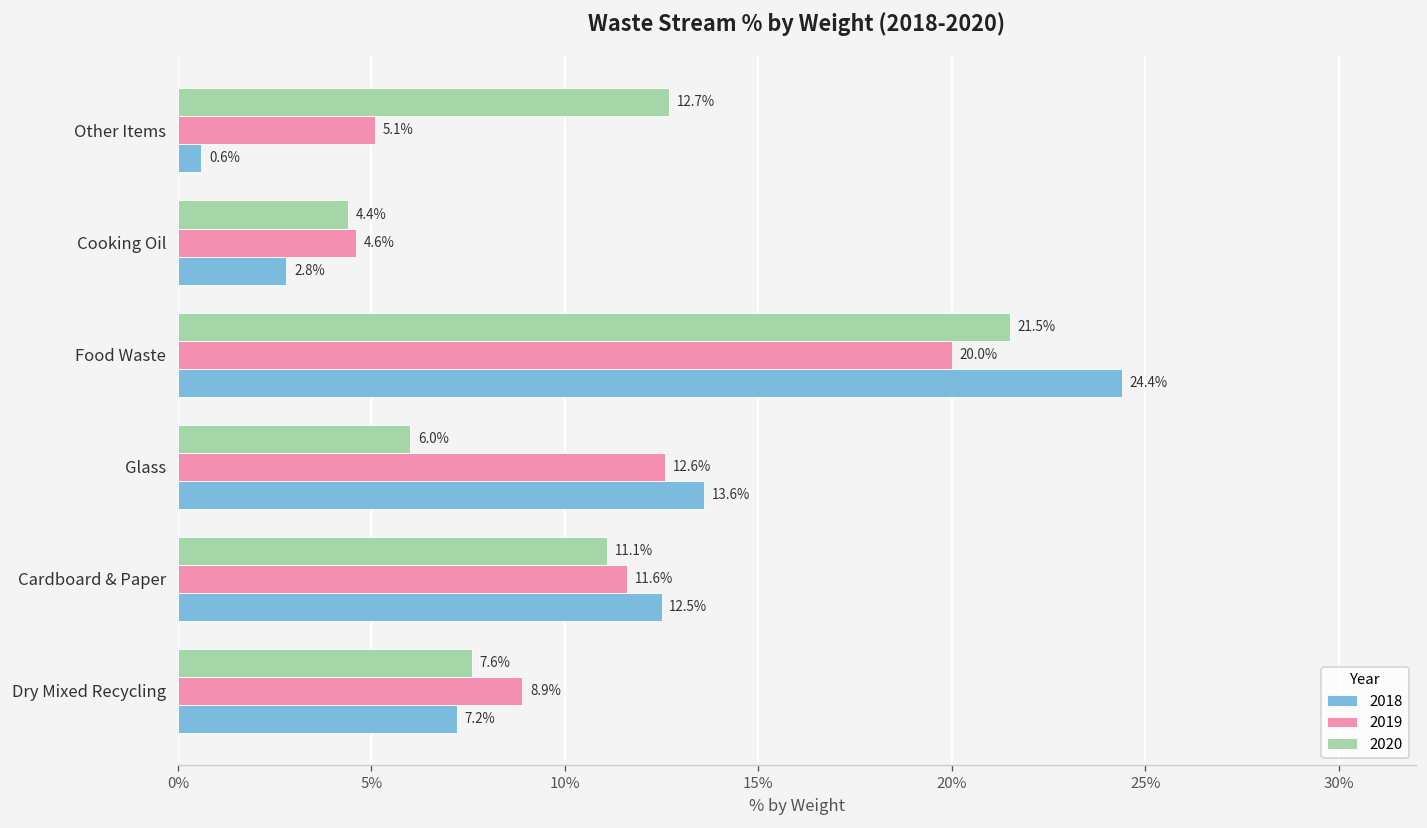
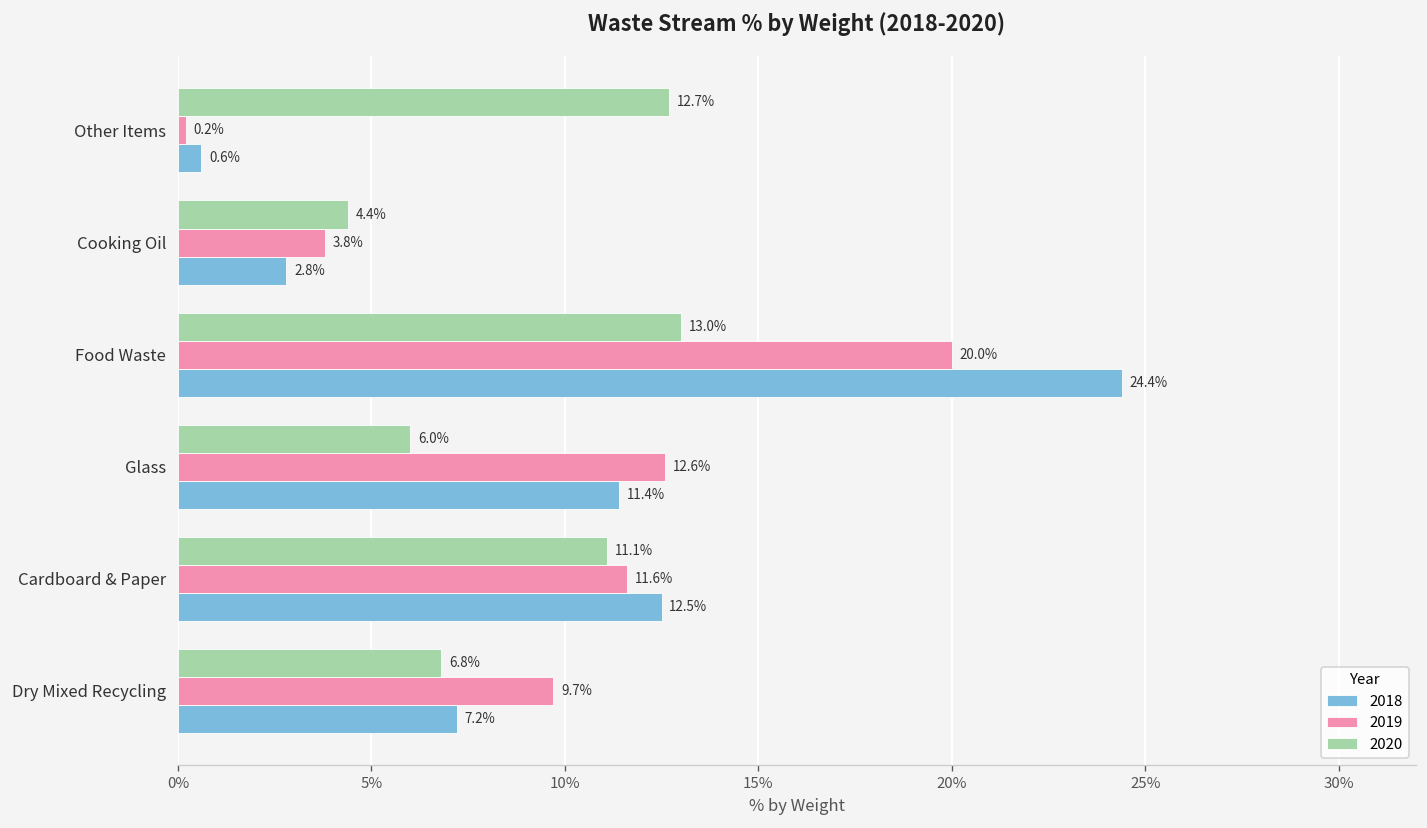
  {
    "2018": {
      "Other Items": "0.6%",
      "Cooking Oil": "2.8%",
      "Food Waste": "24.4%",
-     "Glass": "13.6%",
+     "Glass": "11.4%",
      "Cardboard & Paper": "12.5%",
      "Dry Mixed Recycling": "7.2%"
    },
    "2019": {
-     "Other Items": "5.1%",
-     "Cooking Oil": "4.6%",
+     "Other Items": "0.2%",
+     "Cooking Oil": "3.8%",
      "Food Waste": "20.0%",
      "Glass": "12.6%",
      "Cardboard & Paper": "11.6%",
-     "Dry Mixed Recycling": "8.9%"
+     "Dry Mixed Recycling": "9.7%"
    },
    "2020": {
      "Other Items": "12.7%",
      "Cooking Oil": "4.4%",
-     "Food Waste": "21.5%",
+     "Food Waste": "13.0%",
      "Glass": "6.0%",
      "Cardboard & Paper": "11.1%",
-     "Dry Mixed Recycling": "7.6%"
+     "Dry Mixed Recycling": "6.8%"
    }
  }
